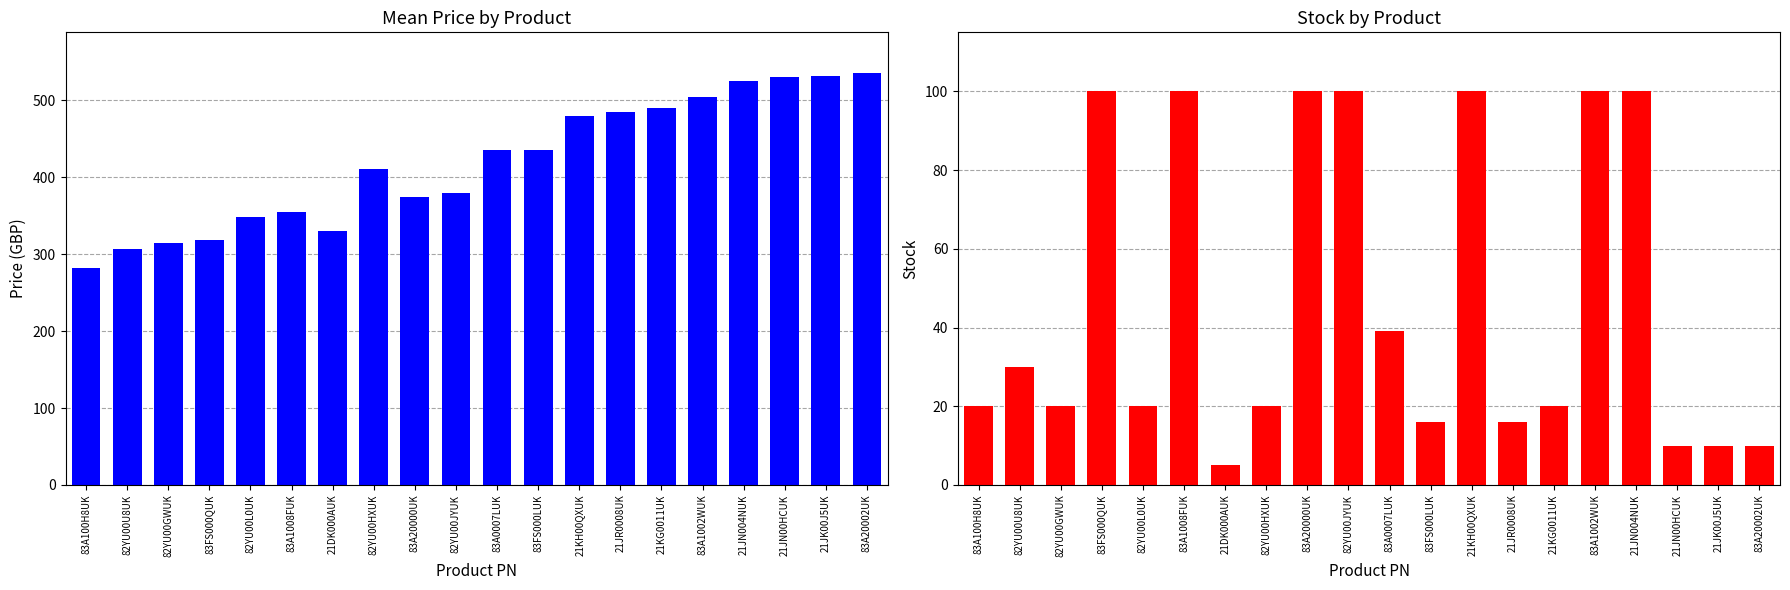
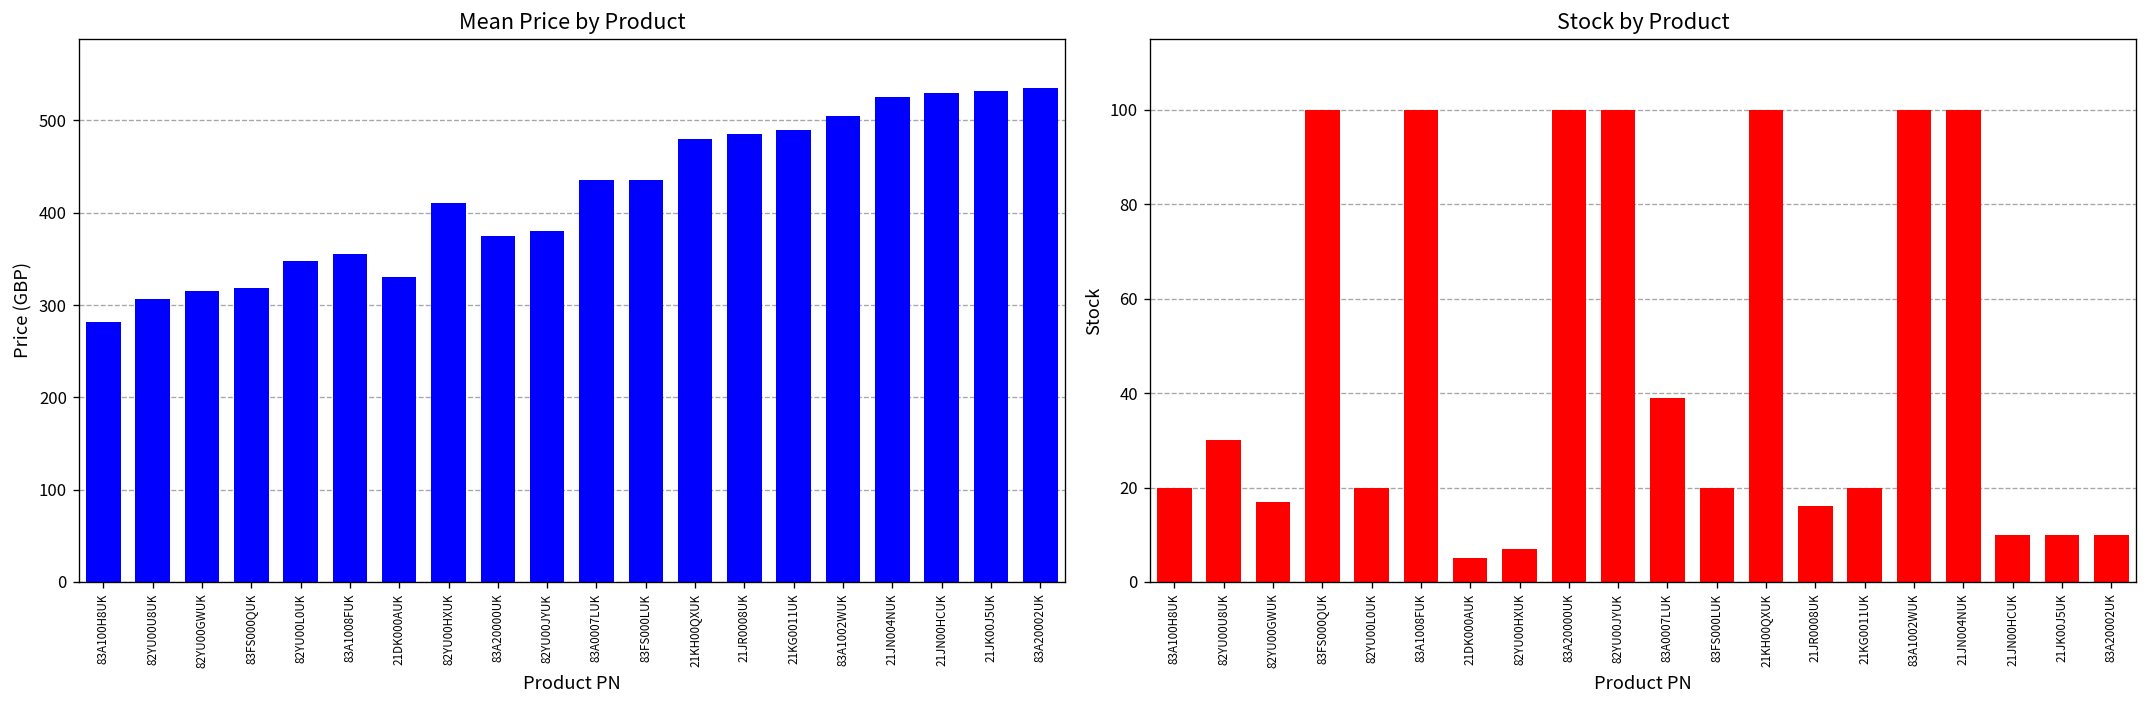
  {
    "Mean Price by Product": {
      "83A100H8UK": 280,
      "82YU00U8UK": 310,
      "82YU00GWUK": 320,
      "83FS000QUK": 320,
      "82YU00L0UK": 350,
      "83A1008FUK": 360,
      "21DK000AUK": 330,
      "82YU00HXUK": 410,
      "83A20000UK": 380,
      "82YU00JYUK": 380,
      "83A0007LUK": 440,
      "83FS000LUK": 440,
      "21KH00QXUK": 480,
      "21JR0008UK": 490,
      "21KG0011UK": 490,
      "83A1002WUK": 510,
      "21JN004NUK": 530,
      "21JN00HCUK": 530,
      "21JK00J5UK": 530,
      "83A20002UK": 540
    },
    "Stock by Product": {
      "83A100H8UK": 20,
      "82YU00U8UK": 30,
-     "82YU00GWUK": 20,
+     "82YU00GWUK": 17,
      "83FS000QUK": 100,
      "82YU00L0UK": 20,
      "83A1008FUK": 100,
      "21DK000AUK": 5,
-     "82YU00HXUK": 20,
+     "82YU00HXUK": 7,
      "83A20000UK": 100,
      "82YU00JYUK": 100,
      "83A0007LUK": 39,
-     "83FS000LUK": 16,
+     "83FS000LUK": 20,
      "21KH00QXUK": 100,
      "21JR0008UK": 16,
      "21KG0011UK": 20,
      "83A1002WUK": 100,
      "21JN004NUK": 100,
      "21JN00HCUK": 10,
      "21JK00J5UK": 10,
      "83A20002UK": 10
    }
  }
